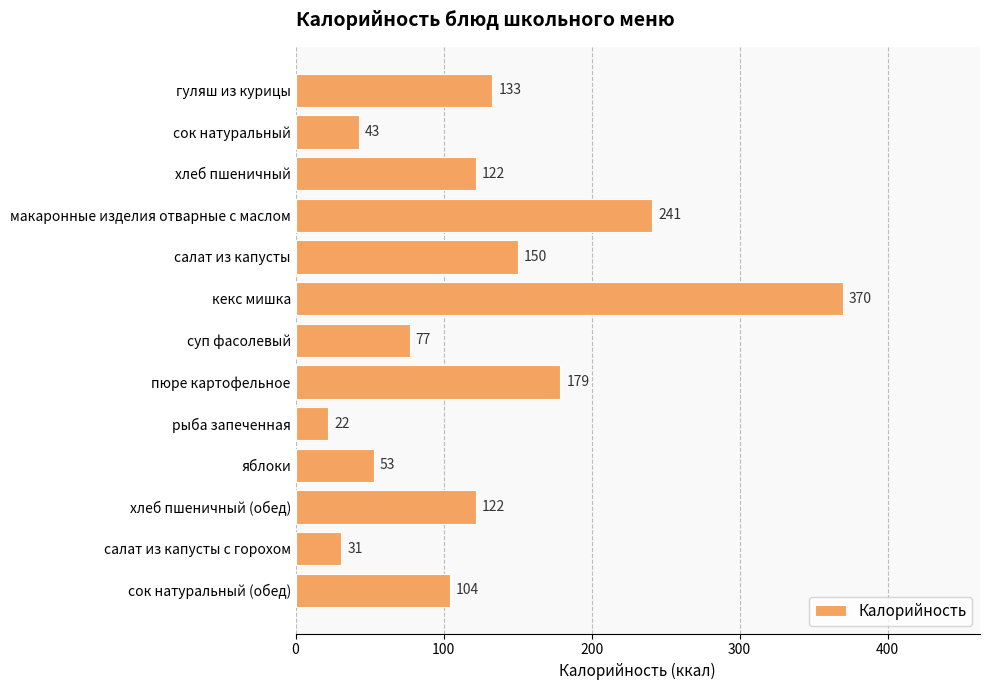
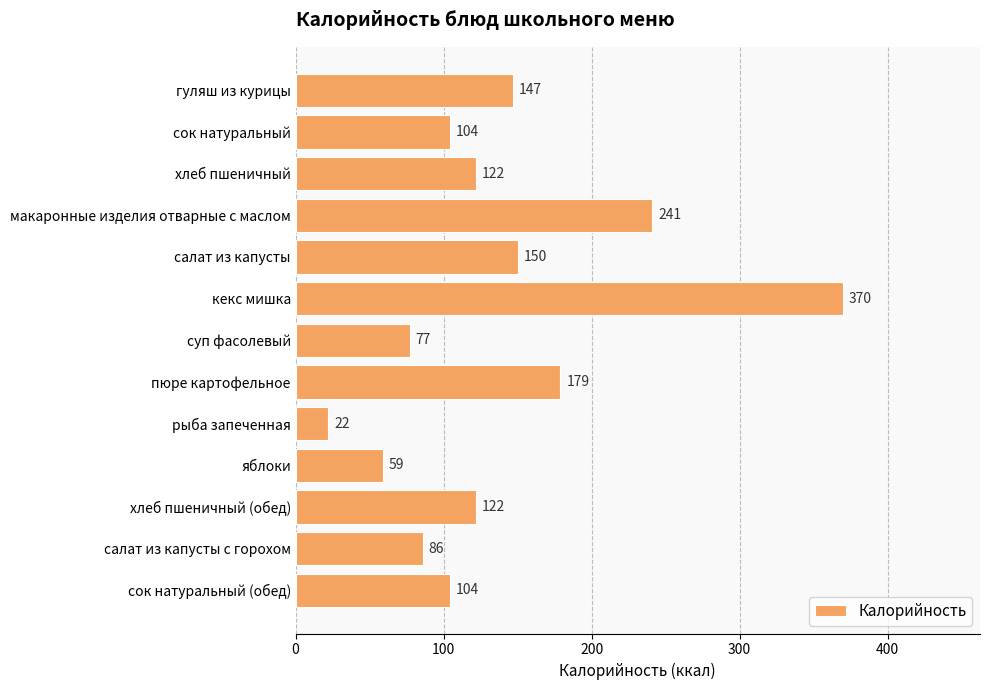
  {
-   "гуляш из курицы": 133,
-   "сок натуральный": 43,
+   "гуляш из курицы": 147,
+   "сок натуральный": 104,
    "хлеб пшеничный": 122,
    "макаронные изделия отварные с маслом": 241,
    "салат из капусты": 150,
    "кекс мишка": 370,
    "суп фасолевый": 77,
    "пюре картофельное": 179,
    "рыба запеченная": 22,
-   "яблоки": 53,
+   "яблоки": 59,
    "хлеб пшеничный (обед)": 122,
-   "салат из капусты с горохом": 31,
+   "салат из капусты с горохом": 86,
    "сок натуральный (обед)": 104
  }
